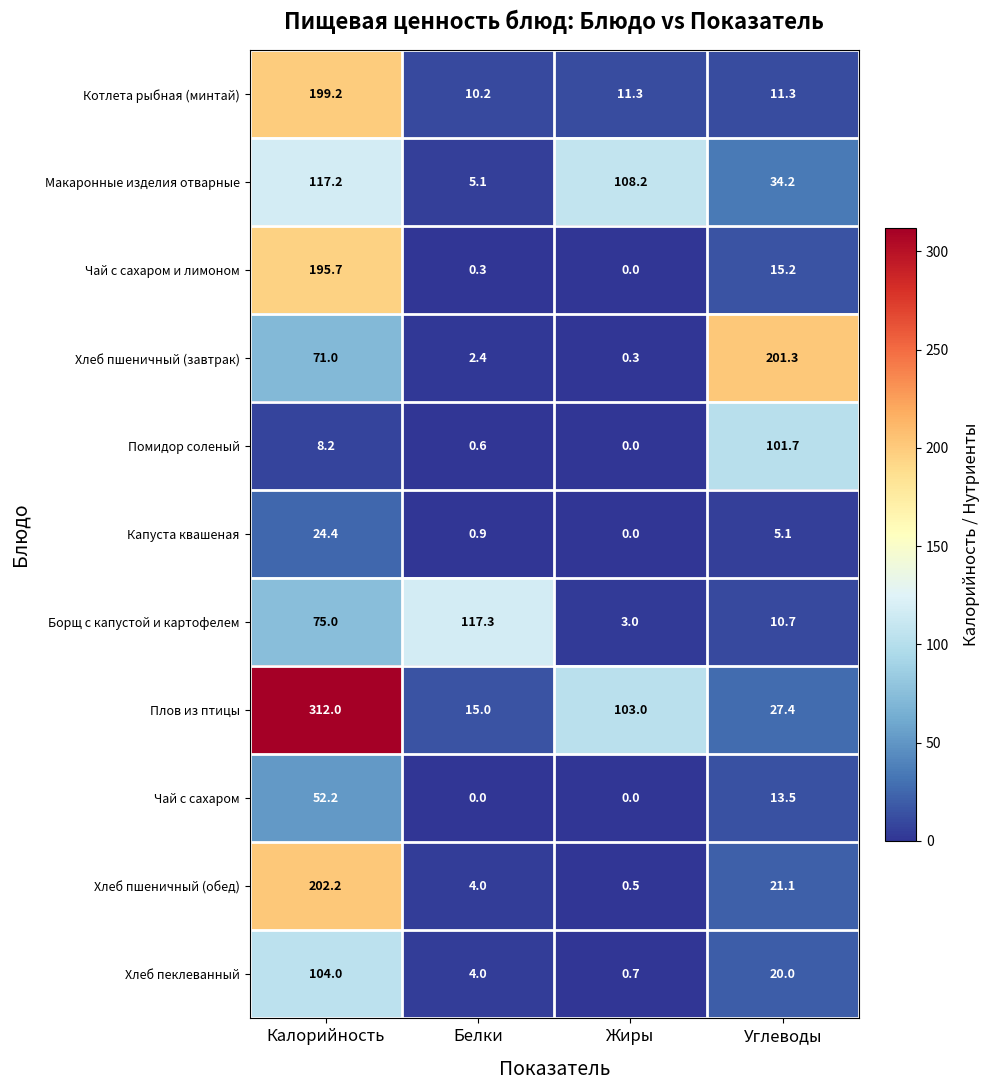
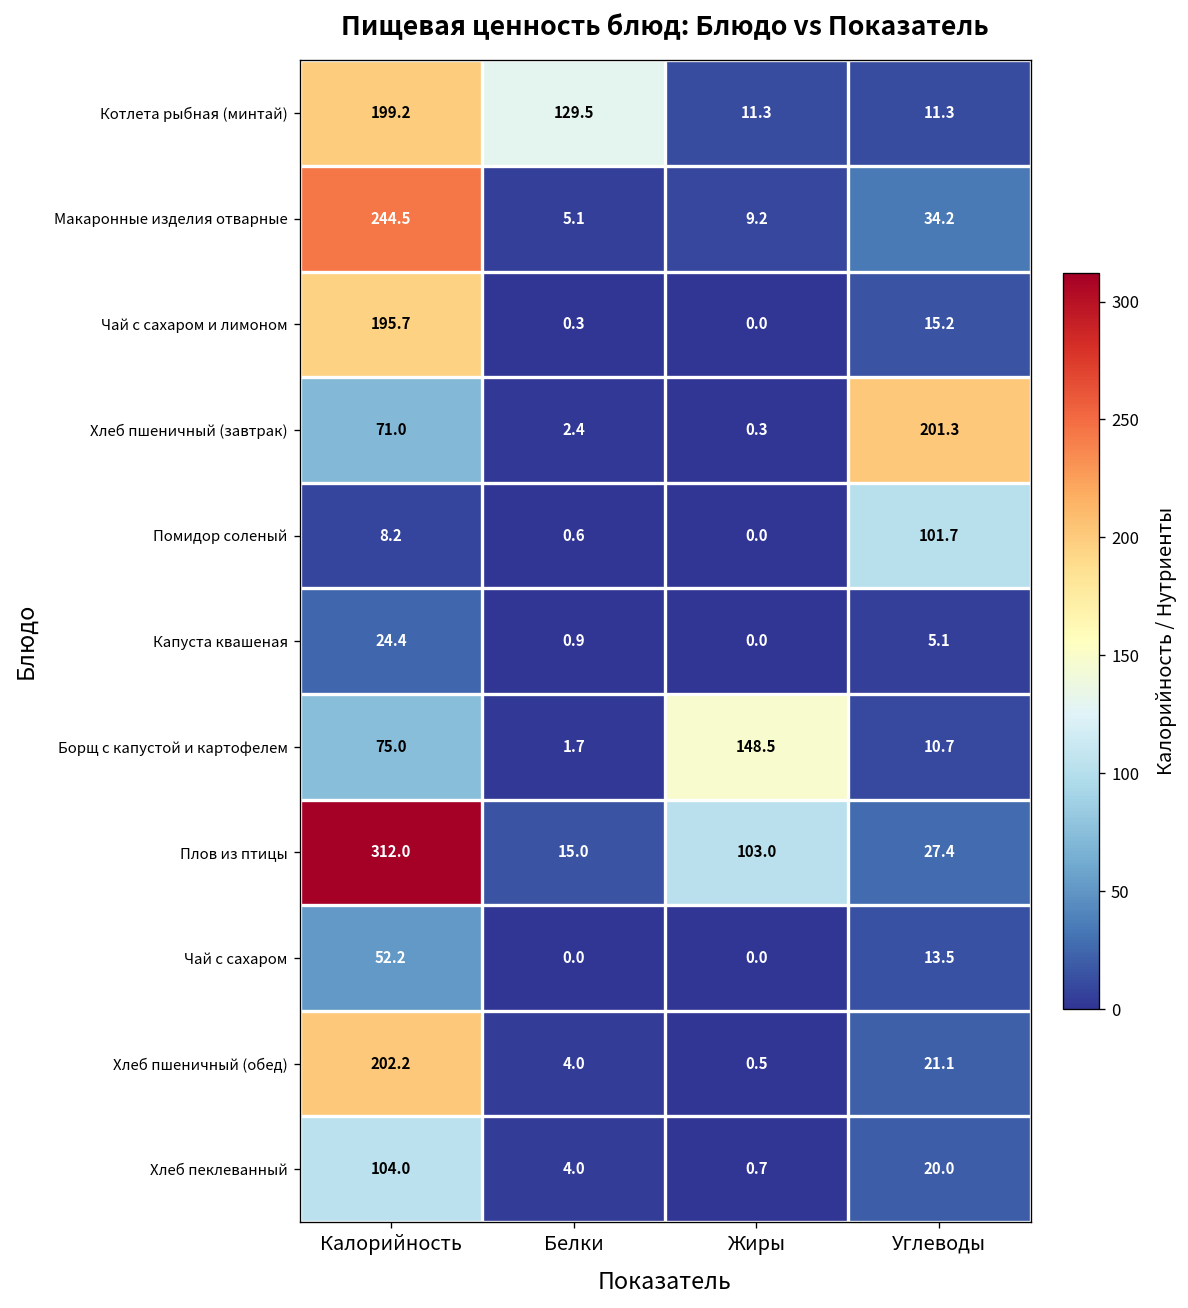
  {
    "Котлета рыбная (минтай)": {
      "Калорийность": 199.2,
-     "Белки": 10.2,
+     "Белки": 129.5,
      "Жиры": 11.3,
      "Углеводы": 11.3
    },
    "Макаронные изделия отварные": {
-     "Калорийность": 117.2,
+     "Калорийность": 244.5,
      "Белки": 5.1,
-     "Жиры": 108.2,
+     "Жиры": 9.2,
      "Углеводы": 34.2
    },
    "Чай с сахаром и лимоном": {
      "Калорийность": 195.7,
      "Белки": 0.3,
      "Жиры": 0.0,
      "Углеводы": 15.2
    },
    "Хлеб пшеничный (завтрак)": {
      "Калорийность": 71.0,
      "Белки": 2.4,
      "Жиры": 0.3,
      "Углеводы": 201.3
    },
    "Помидор соленый": {
      "Калорийность": 8.2,
      "Белки": 0.6,
      "Жиры": 0.0,
      "Углеводы": 101.7
    },
    "Капуста квашеная": {
      "Калорийность": 24.4,
      "Белки": 0.9,
      "Жиры": 0.0,
      "Углеводы": 5.1
    },
    "Борщ с капустой и картофелем": {
      "Калорийность": 75.0,
-     "Белки": 117.3,
-     "Жиры": 3.0,
+     "Белки": 1.7,
+     "Жиры": 148.5,
      "Углеводы": 10.7
    },
    "Плов из птицы": {
      "Калорийность": 312.0,
      "Белки": 15.0,
      "Жиры": 103.0,
      "Углеводы": 27.4
    },
    "Чай с сахаром": {
      "Калорийность": 52.2,
      "Белки": 0.0,
      "Жиры": 0.0,
      "Углеводы": 13.5
    },
    "Хлеб пшеничный (обед)": {
      "Калорийность": 202.2,
      "Белки": 4.0,
      "Жиры": 0.5,
      "Углеводы": 21.1
    },
    "Хлеб пеклеванный": {
      "Калорийность": 104.0,
      "Белки": 4.0,
      "Жиры": 0.7,
      "Углеводы": 20.0
    }
  }
